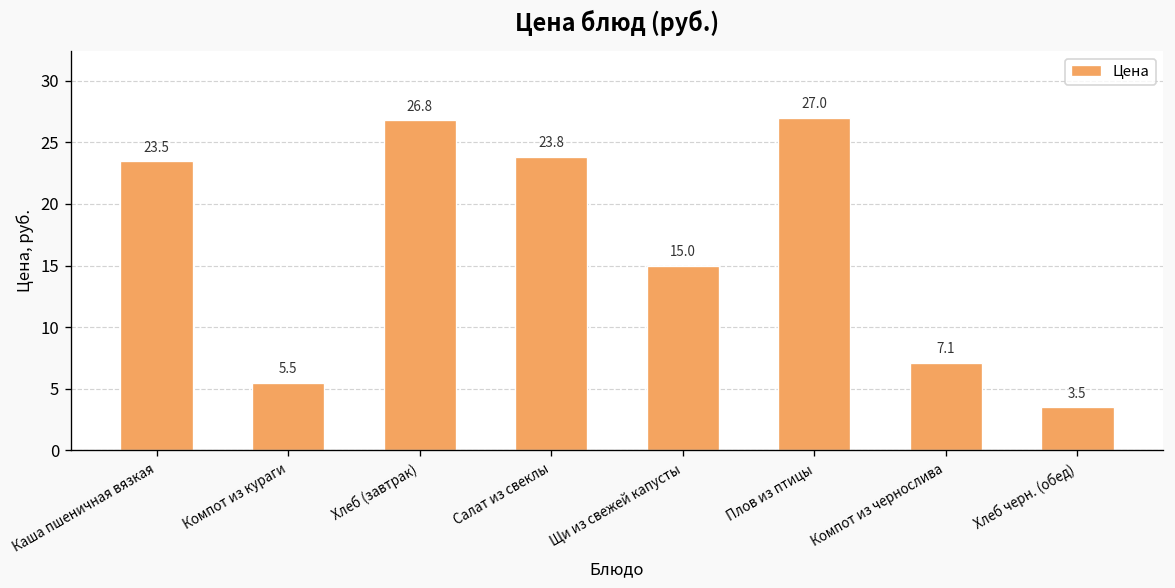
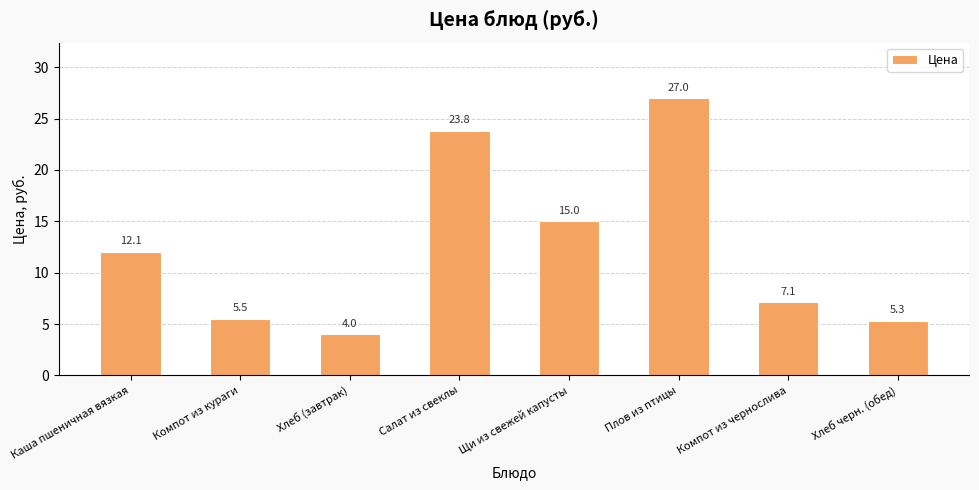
  {
-   "Каша пшеничная вязкая": 23.5,
+   "Каша пшеничная вязкая": 12.1,
    "Компот из кураги": 5.5,
-   "Хлеб (завтрак)": 26.8,
+   "Хлеб (завтрак)": 4.0,
    "Салат из свеклы": 23.8,
    "Щи из свежей капусты": 15.0,
    "Плов из птицы": 27.0,
    "Компот из чернослива": 7.1,
-   "Хлеб черн. (обед)": 3.5
+   "Хлеб черн. (обед)": 5.3
  }
